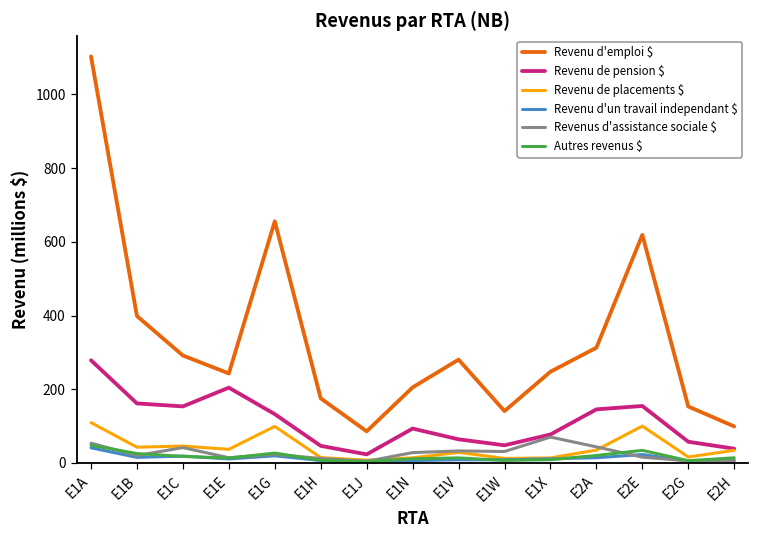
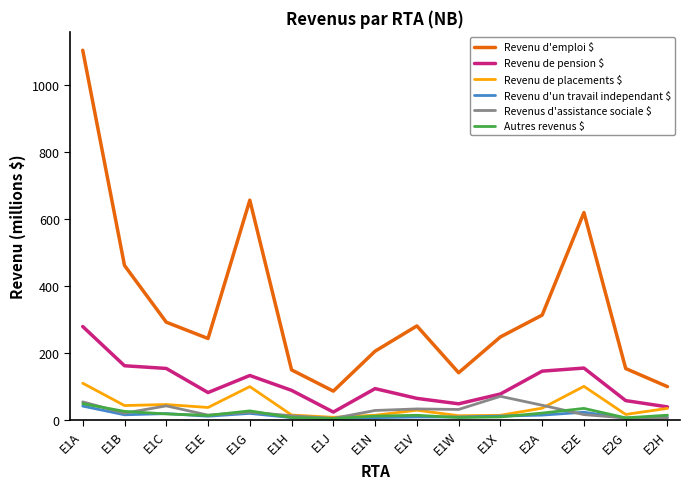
  {
    "Revenu d'emploi $": {
      "E1A": 1100,
-     "E1B": 400,
+     "E1B": 460,
      "E1C": 290,
      "E1E": 240,
      "E1G": 660,
-     "E1H": 180,
+     "E1H": 150,
      "E1J": 90,
      "E1N": 210,
      "E1V": 280,
      "E1W": 140,
      "E1X": 250,
      "E2A": 310,
      "E2E": 620,
      "E2G": 150,
      "E2H": 100
    },
    "Revenu de pension $": {
      "E1A": 280,
      "E1B": 160,
      "E1C": 150,
-     "E1E": 200,
+     "E1E": 80,
      "E1G": 130,
-     "E1H": 50,
+     "E1H": 90,
      "E1J": 20,
      "E1N": 90,
      "E1V": 60,
      "E1W": 50,
      "E2A": 150,
      "E2E": 150,
      "E2G": 60
    },
    "Revenu de placements $": {
      "E1A": 110,
      "E1B": 40,
      "E1E": 40,
      "E1G": 100,
      "E2A": 40,
      "E2E": 100,
      "E2G": 20
    },
    "Revenus d'assistance sociale $": {
      "E1N": 30,
      "E1W": 30,
      "E2A": 40
    },
    "Autres revenus $": {
      "E2E": 30
    }
  }
